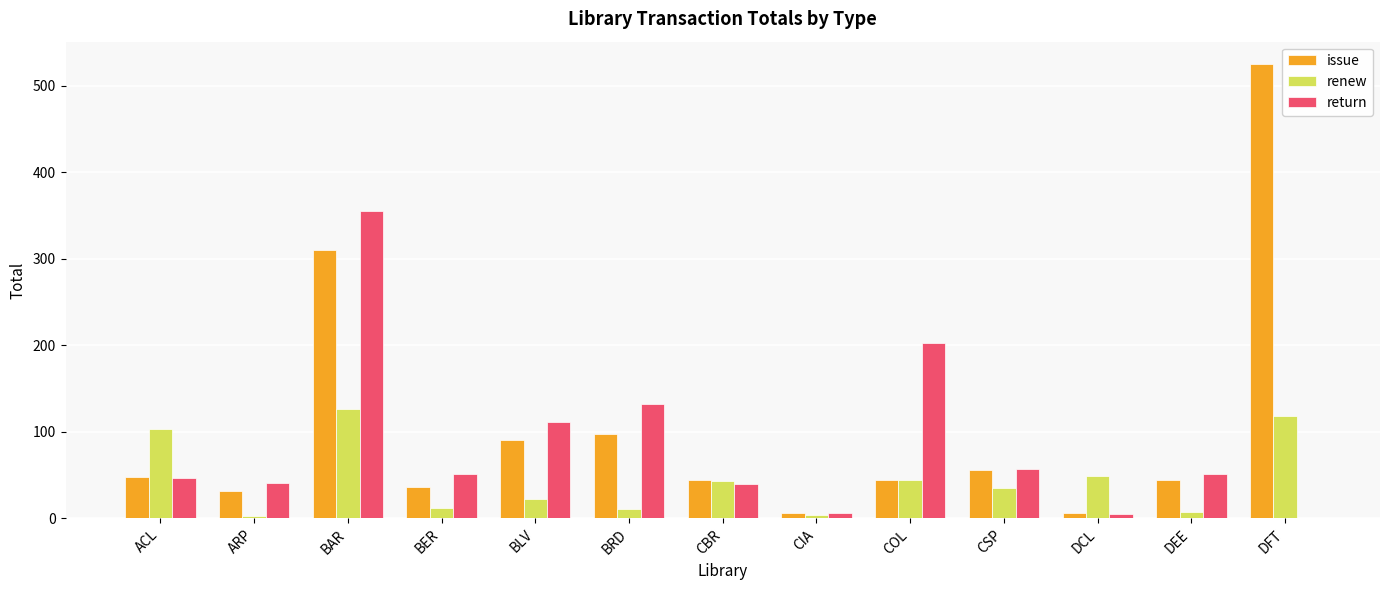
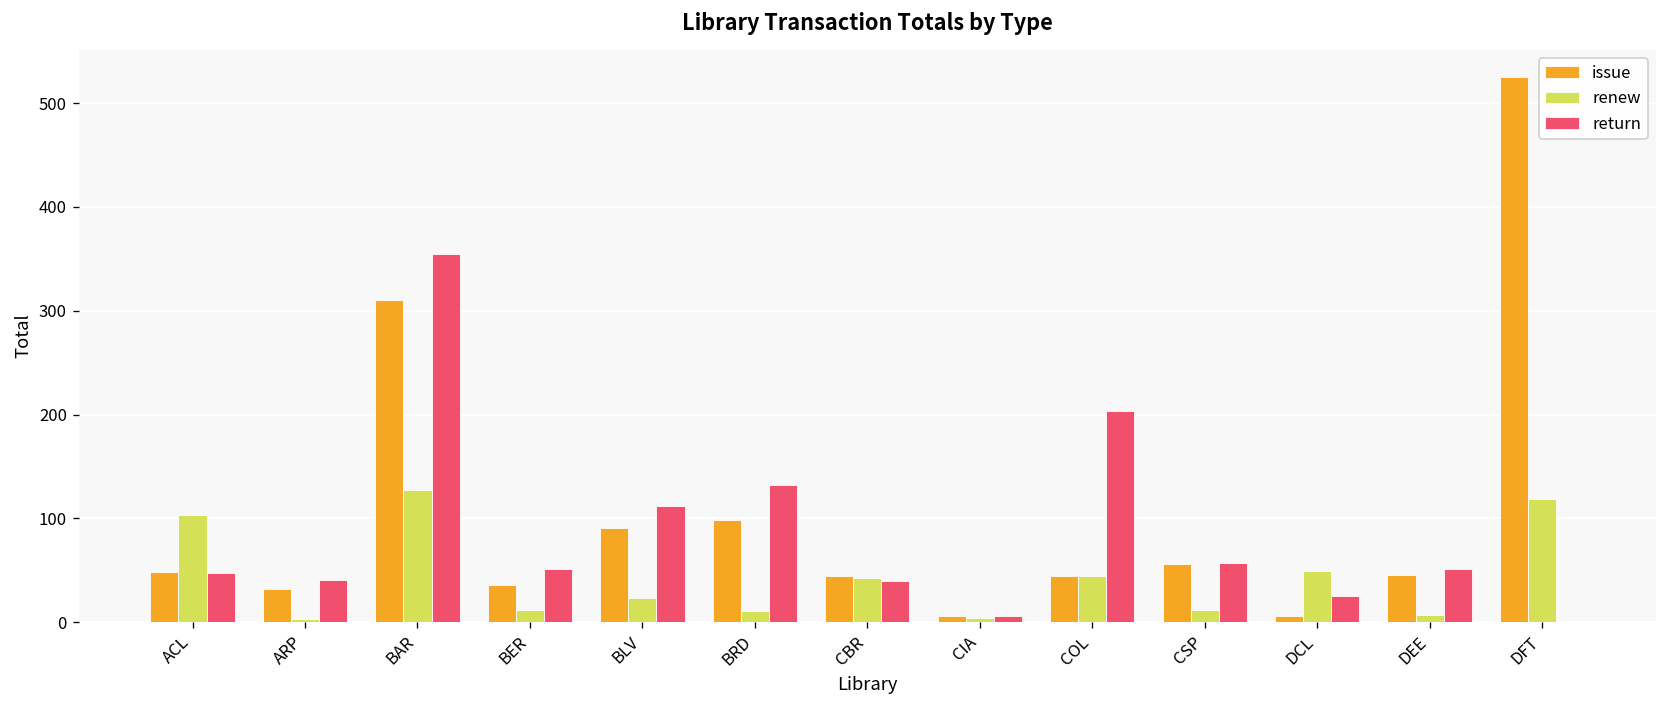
  {
    "issue": {
      "ACL": 50,
      "ARP": 30,
      "BAR": 310,
      "BER": 40,
      "BLV": 90,
      "BRD": 100,
      "CBR": 40,
      "CIA": 10,
      "COL": 40,
      "CSP": 60,
      "DCL": 10,
      "DEE": 50,
      "DFT": 530
    },
    "renew": {
      "ACL": 100,
      "ARP": 0,
      "BAR": 130,
      "BER": 10,
      "BLV": 20,
      "BRD": 10,
      "CBR": 40,
      "CIA": 0,
      "COL": 40,
-     "CSP": 40,
+     "CSP": 10,
      "DCL": 50,
      "DEE": 10,
      "DFT": 120
    },
    "return": {
      "ACL": 50,
      "ARP": 40,
      "BAR": 360,
      "BER": 50,
      "BLV": 110,
      "BRD": 130,
      "CBR": 40,
      "CIA": 10,
      "COL": 200,
      "CSP": 60,
-     "DCL": 10,
+     "DCL": 30,
      "DEE": 50,
      "DFT": 0
    }
  }
